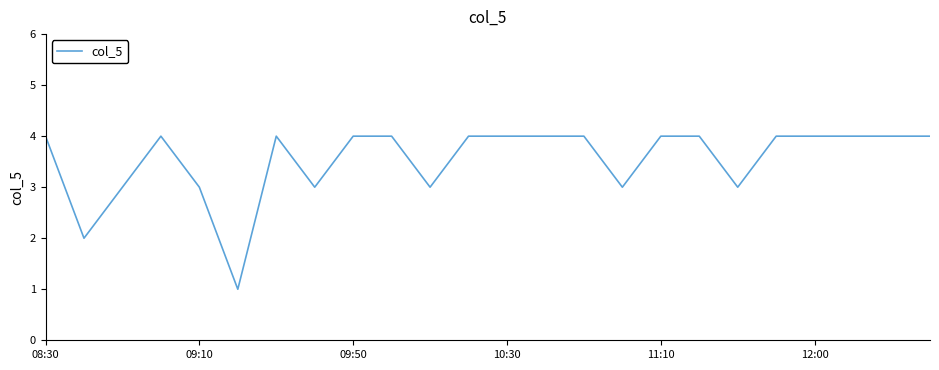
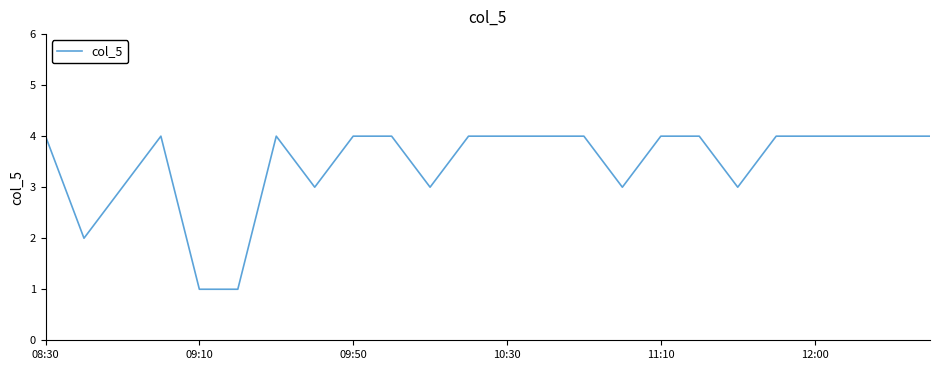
  {
    "08:30": 4,
-   "09:10": 3,
+   "09:10": 1,
    "09:50": 4,
    "10:30": 4,
    "11:10": 4,
    "12:00": 4
  }
